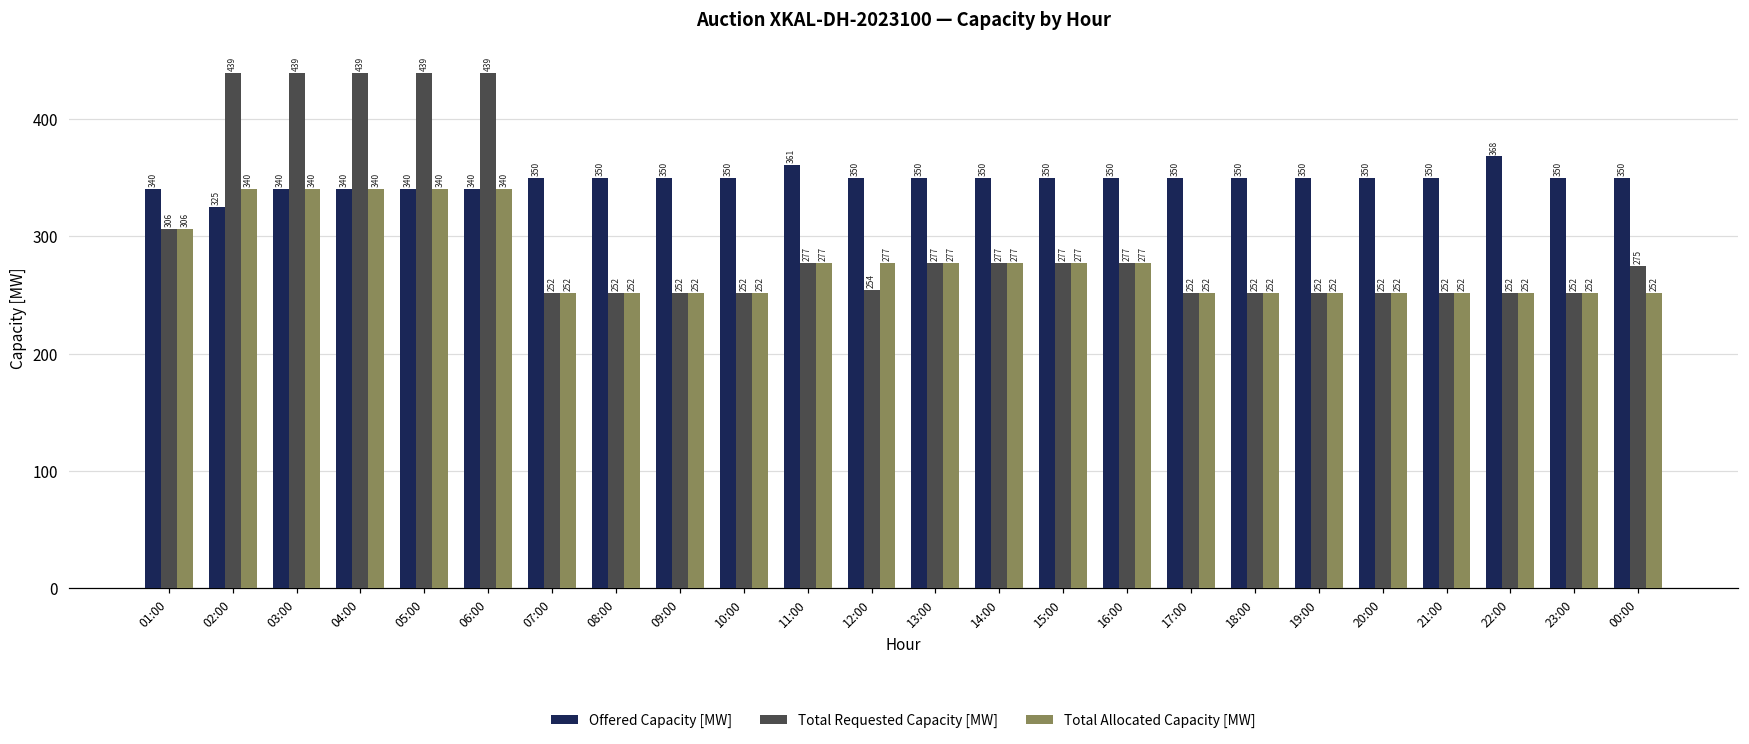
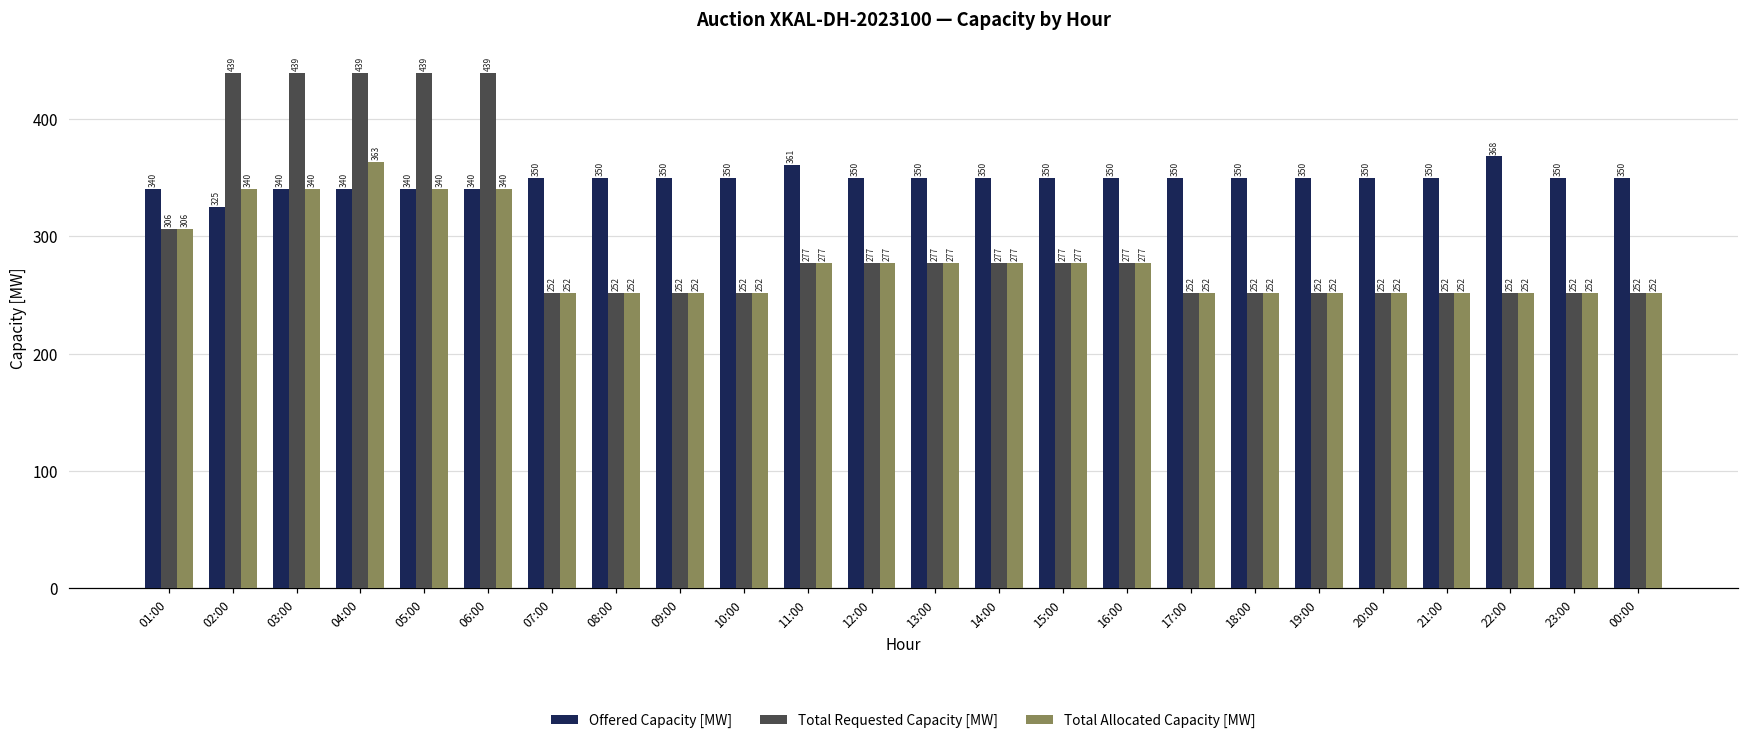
  {
    "Offered Capacity [MW]": {
      "01:00": 340,
      "02:00": 325,
      "03:00": 340,
      "04:00": 340,
      "05:00": 340,
      "06:00": 340,
      "07:00": 350,
      "08:00": 350,
      "09:00": 350,
      "10:00": 350,
      "11:00": 361,
      "12:00": 350,
      "13:00": 350,
      "14:00": 350,
      "15:00": 350,
      "16:00": 350,
      "17:00": 350,
      "18:00": 350,
      "19:00": 350,
      "20:00": 350,
      "21:00": 350,
      "22:00": 368,
      "23:00": 350,
      "00:00": 350
    },
    "Total Requested Capacity [MW]": {
      "01:00": 306,
      "02:00": 439,
      "03:00": 439,
      "04:00": 439,
      "05:00": 439,
      "06:00": 439,
      "07:00": 252,
      "08:00": 252,
      "09:00": 252,
      "10:00": 252,
      "11:00": 277,
-     "12:00": 254,
+     "12:00": 277,
      "13:00": 277,
      "14:00": 277,
      "15:00": 277,
      "16:00": 277,
      "17:00": 252,
      "18:00": 252,
      "19:00": 252,
      "20:00": 252,
      "21:00": 252,
      "22:00": 252,
      "23:00": 252,
-     "00:00": 275
+     "00:00": 252
    },
    "Total Allocated Capacity [MW]": {
      "01:00": 306,
      "02:00": 340,
      "03:00": 340,
-     "04:00": 340,
+     "04:00": 363,
      "05:00": 340,
      "06:00": 340,
      "07:00": 252,
      "08:00": 252,
      "09:00": 252,
      "10:00": 252,
      "11:00": 277,
      "12:00": 277,
      "13:00": 277,
      "14:00": 277,
      "15:00": 277,
      "16:00": 277,
      "17:00": 252,
      "18:00": 252,
      "19:00": 252,
      "20:00": 252,
      "21:00": 252,
      "22:00": 252,
      "23:00": 252,
      "00:00": 252
    }
  }
